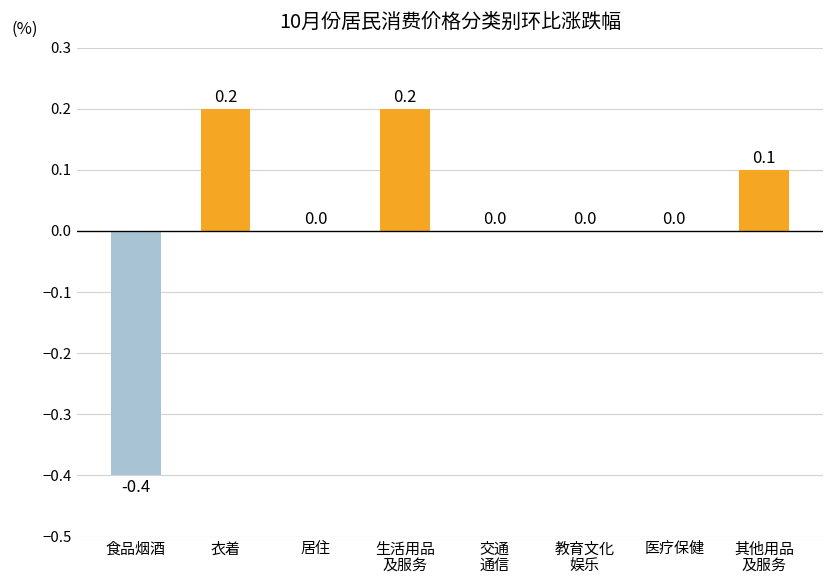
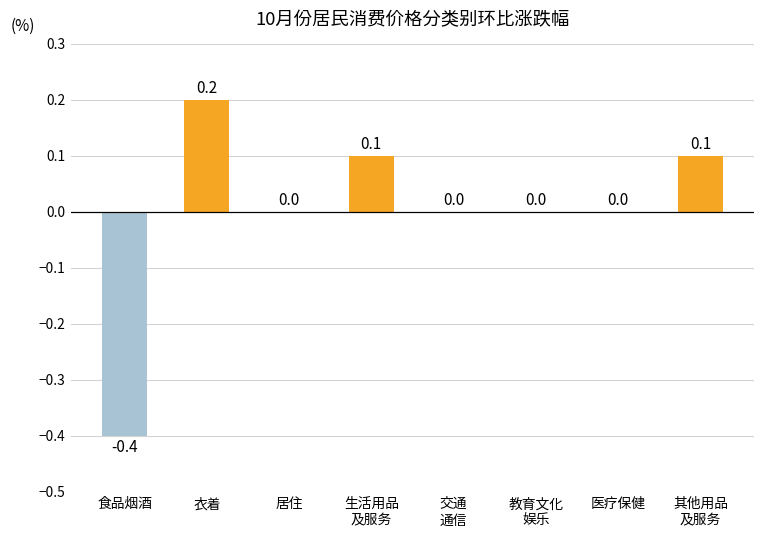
  {
    "食品烟酒": -0.4,
    "衣着": 0.2,
    "居住": 0.0,
-   "生活用品 及服务": 0.2,
+   "生活用品 及服务": 0.1,
    "交通 通信": 0.0,
    "教育文化 娱乐": 0.0,
    "医疗保健": 0.0,
    "其他用品 及服务": 0.1
  }
